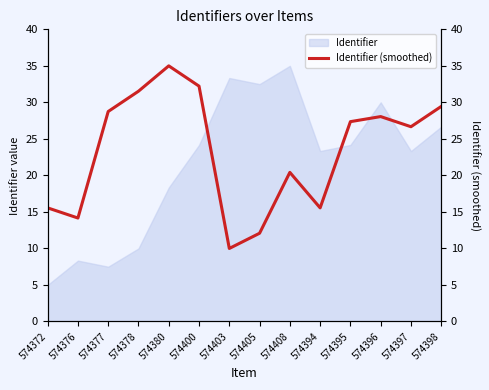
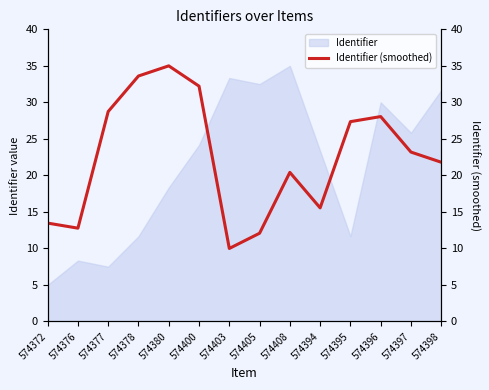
  {
    "Identifier": {
      "574372": 5,
      "574376": 8,
      "574377": 8,
-     "574378": 10,
+     "574378": 12,
      "574380": 18,
      "574400": 24,
      "574403": 33,
      "574405": 33,
      "574408": 35,
      "574394": 23,
-     "574395": 24,
+     "574395": 12,
      "574396": 30,
-     "574397": 23,
-     "574398": 27
+     "574397": 26,
+     "574398": 32
    },
    "Identifier (smoothed)": {
-     "574372": 16,
-     "574376": 14,
+     "574372": 13,
+     "574376": 13,
      "574377": 29,
-     "574378": 32,
+     "574378": 34,
      "574380": 35,
      "574400": 32,
      "574403": 10,
      "574405": 12,
      "574408": 20,
      "574394": 16,
      "574395": 27,
      "574396": 28,
-     "574397": 27,
-     "574398": 29
+     "574397": 23,
+     "574398": 22
    }
  }
